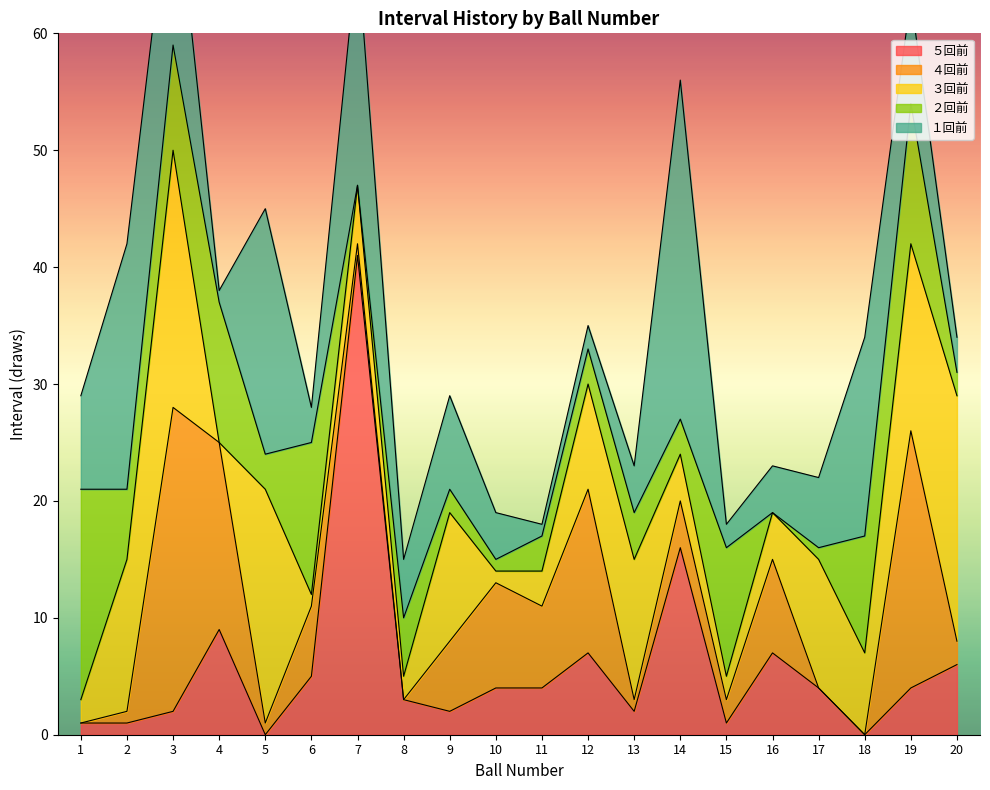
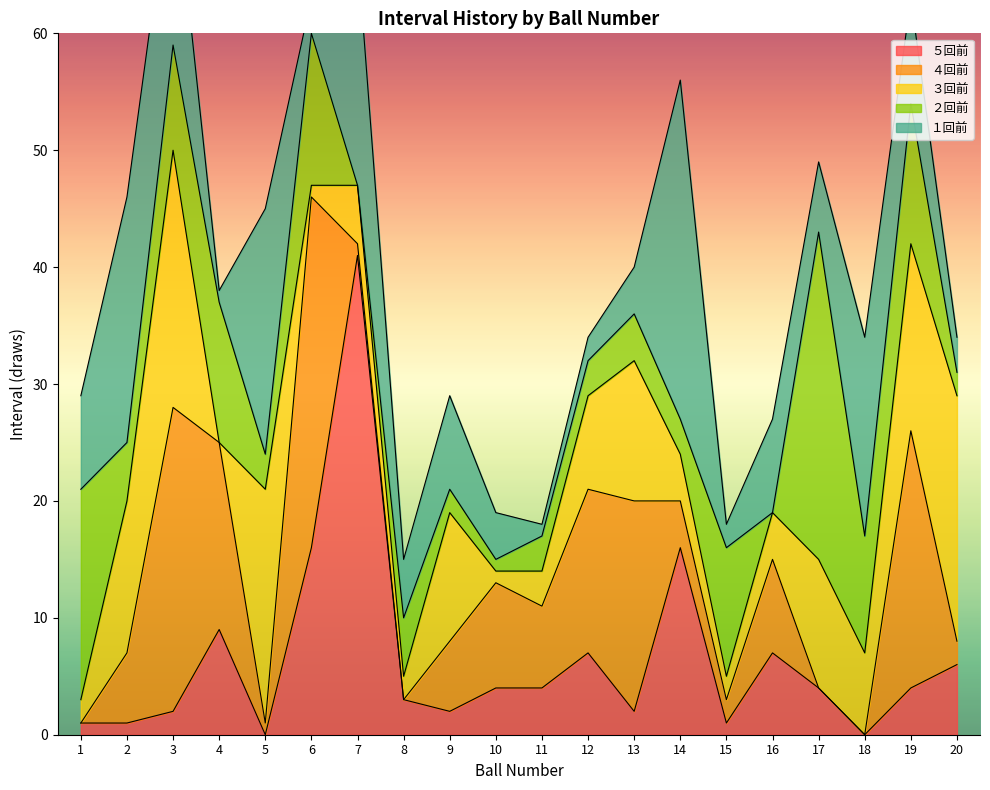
  {
    "５回前": {
      "2": 1,
      "3": 2,
      "4": 9,
      "5": 0,
-     "6": 5,
+     "6": 16,
      "7": 41,
      "9": 2,
      "10": 4,
      "11": 4,
      "12": 7,
      "13": 2,
      "14": 16,
      "15": 1,
      "16": 7,
      "19": 4,
      "20": 6
    },
    "４回前": {
-     "2": 1,
+     "2": 6,
      "3": 26,
      "5": 1,
-     "6": 6,
+     "6": 30,
      "7": 1,
      "9": 6,
      "10": 9,
      "11": 7,
      "12": 14,
-     "13": 1,
+     "13": 18,
      "14": 4,
      "15": 2,
      "16": 8,
      "19": 22,
      "20": 2
    },
    "３回前": {
      "1": 2,
      "2": 13,
      "3": 22,
      "5": 20,
      "6": 1,
      "8": 2,
      "9": 11,
      "10": 1,
      "11": 3,
-     "12": 9,
+     "12": 8,
      "13": 12,
      "14": 4,
      "15": 2,
      "17": 11,
      "18": 7,
      "19": 16,
      "20": 21
    },
    "２回前": {
      "1": 18,
-     "2": 6,
+     "2": 5,
      "3": 9,
      "4": 12,
      "5": 3,
      "6": 13,
      "8": 5,
      "9": 2,
      "10": 1,
      "11": 3,
      "12": 3,
      "13": 4,
      "14": 3,
      "15": 11,
-     "17": 1,
+     "17": 28,
      "18": 10,
      "20": 2
    },
    "１回前": {
      "1": 8,
      "2": 21,
      "4": 1,
      "5": 21,
      "8": 5,
      "9": 8,
      "10": 4,
      "11": 1,
      "12": 2,
      "13": 4,
      "14": 29,
      "15": 2,
-     "16": 4,
+     "16": 8,
      "17": 6,
      "18": 17,
      "20": 3
    }
  }
